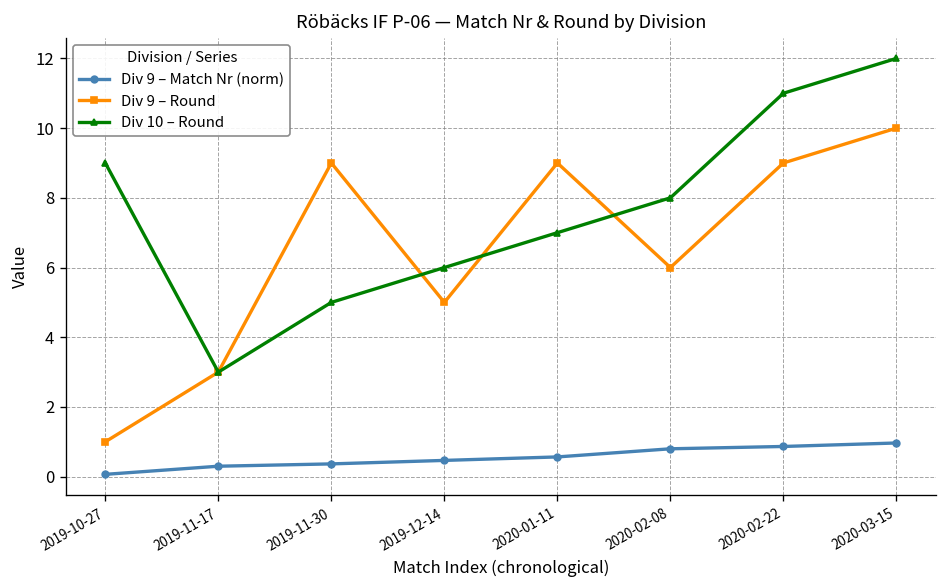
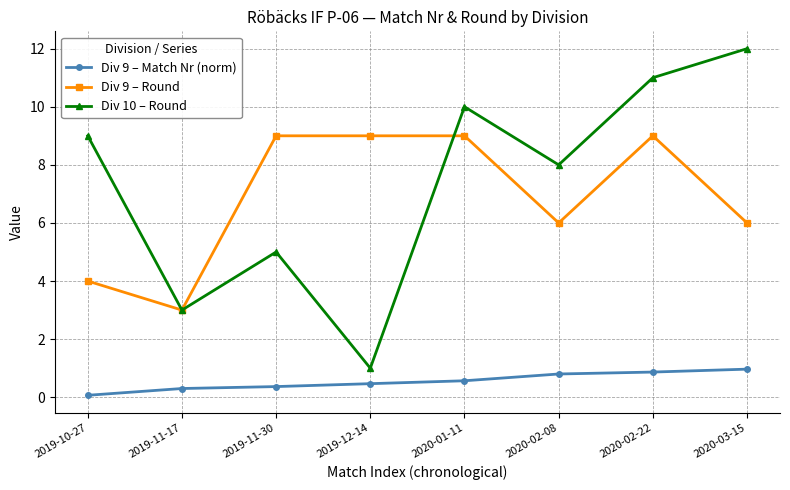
  {
    "Div 9 – Match Nr (norm)": {
      "2019-10-27": 0,
      "2019-11-17": 0.3,
      "2019-11-30": 0.4,
      "2019-12-14": 0.5,
      "2020-01-11": 0.6,
      "2020-02-08": 0.8,
      "2020-02-22": 0.9,
      "2020-03-15": 1
    },
    "Div 9 – Round": {
-     "2019-10-27": 1,
+     "2019-10-27": 4,
      "2019-11-30": 9,
-     "2019-12-14": 5,
+     "2019-12-14": 9,
      "2020-01-11": 9,
      "2020-02-08": 6,
      "2020-02-22": 9,
-     "2020-03-15": 10
+     "2020-03-15": 6
    },
    "Div 10 – Round": {
      "2019-10-27": 9,
      "2019-11-30": 5,
-     "2019-12-14": 6,
-     "2020-01-11": 7,
+     "2019-12-14": 1,
+     "2020-01-11": 10,
      "2020-02-08": 8,
      "2020-02-22": 11,
      "2020-03-15": 12
    }
  }
